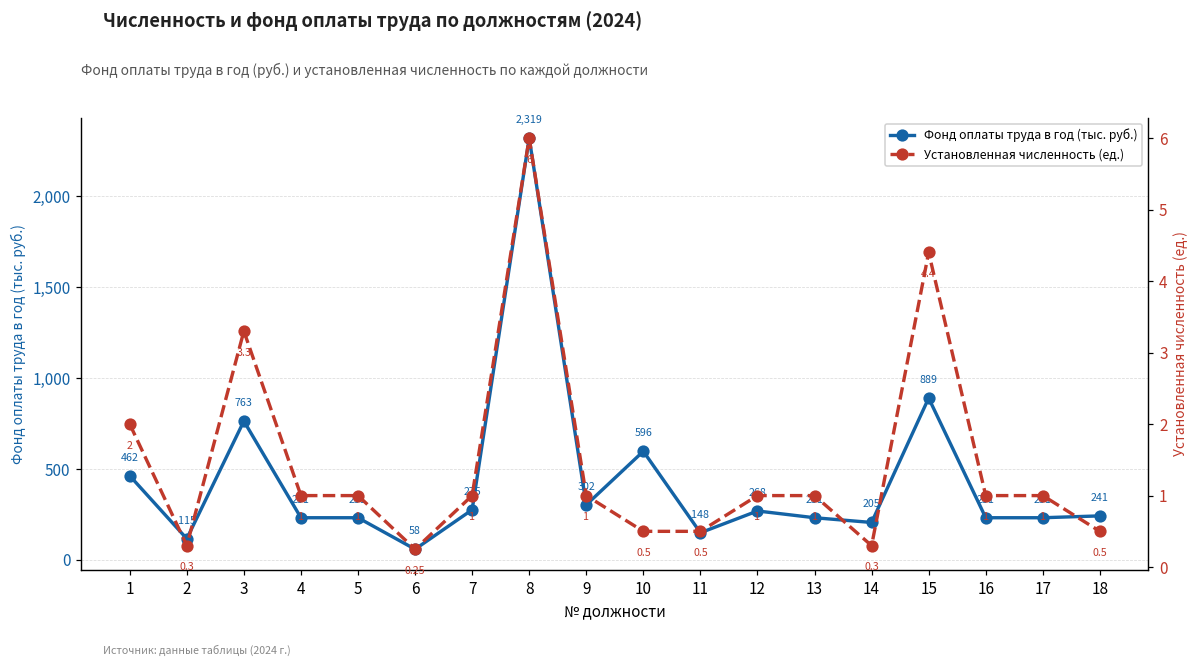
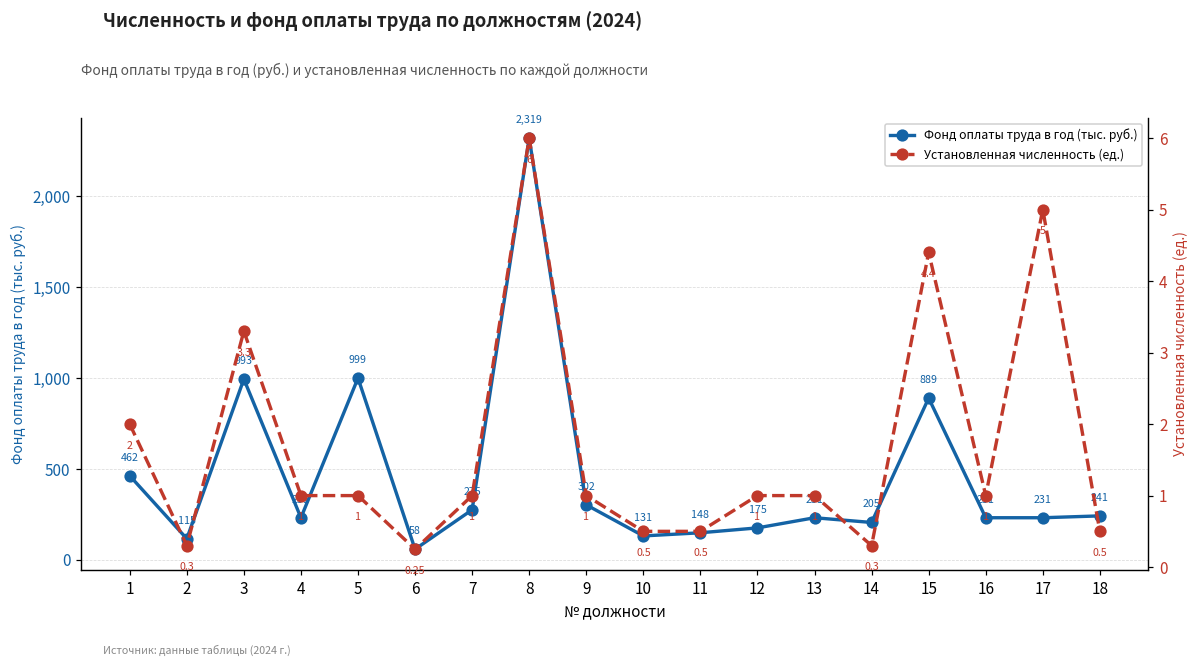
  {
    "Фонд оплаты труда в год (тыс. руб.)": {
      "1": "462",
      "2": "115",
-     "3": "763",
-     "5": "231",
+     "3": "993",
+     "5": "999",
      "6": "58",
      "8": "2,319",
      "9": "302",
-     "10": "596",
+     "10": "131",
      "11": "148",
-     "12": "268",
+     "12": "175",
      "14": "205",
      "15": "889",
      "17": "231",
      "18": "241"
    },
    "Установленная численность (ед.)": {
      "1": "2",
      "2": "0.3",
      "5": "1",
      "6": "0.25",
      "8": "6",
      "9": "1",
      "10": "0.5",
      "11": "0.5",
      "14": "0.3",
      "15": "4.4",
-     "17": "1",
+     "17": "5",
      "18": "0.5"
    }
  }
